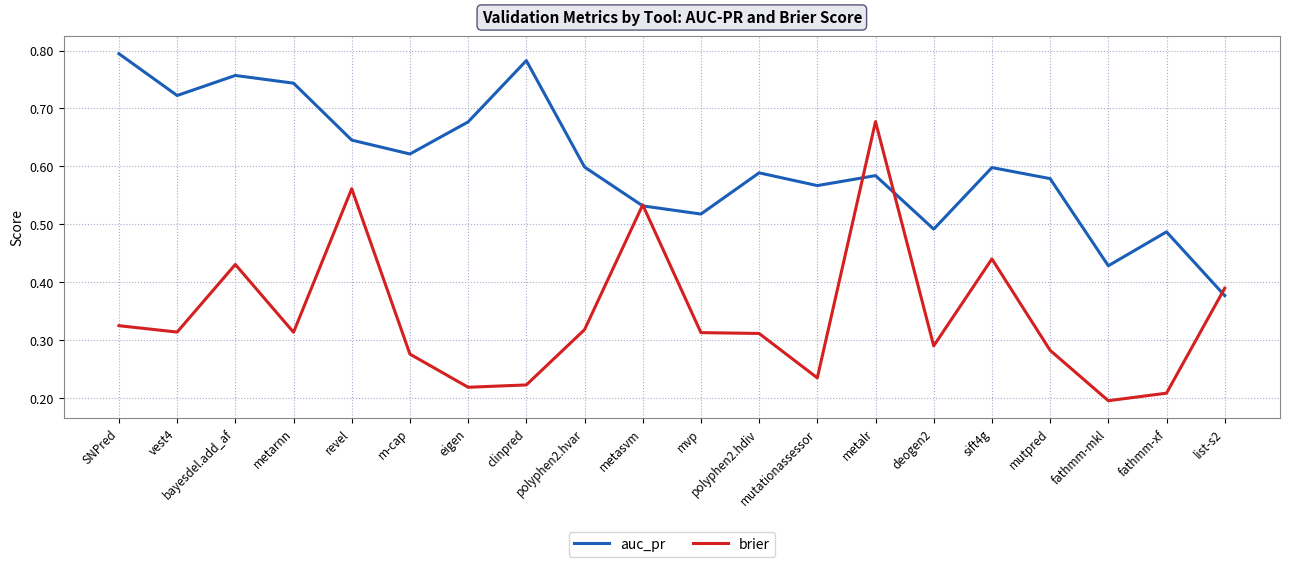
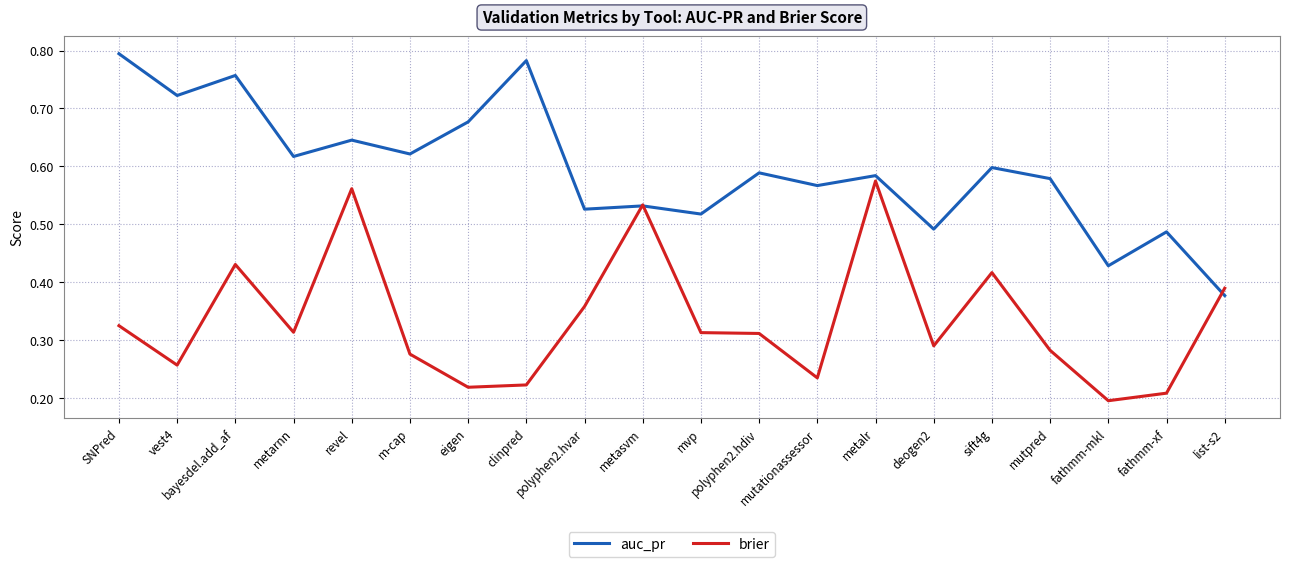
  {
    "auc_pr": {
      "SNPred": 0.79,
      "vest4": 0.72,
      "bayesdel.add_af": 0.76,
-     "metarnn": 0.74,
+     "metarnn": 0.62,
      "revel": 0.65,
      "m-cap": 0.62,
      "eigen": 0.68,
      "clinpred": 0.78,
-     "polyphen2.hvar": 0.60,
+     "polyphen2.hvar": 0.53,
      "mvp": 0.52,
      "polyphen2.hdiv": 0.59,
      "mutationassessor": 0.57,
      "metalr": 0.58,
      "deogen2": 0.49,
      "sift4g": 0.60,
      "mutpred": 0.58,
      "fathmm-mkl": 0.43,
      "fathmm-xf": 0.49,
      "list-s2": 0.38
    },
    "brier": {
      "SNPred": 0.33,
-     "vest4": 0.31,
+     "vest4": 0.26,
      "bayesdel.add_af": 0.43,
      "metarnn": 0.31,
      "revel": 0.56,
      "m-cap": 0.28,
      "eigen": 0.22,
      "clinpred": 0.22,
-     "polyphen2.hvar": 0.32,
+     "polyphen2.hvar": 0.36,
      "mvp": 0.31,
      "polyphen2.hdiv": 0.31,
      "mutationassessor": 0.24,
-     "metalr": 0.68,
+     "metalr": 0.57,
      "deogen2": 0.29,
-     "sift4g": 0.44,
+     "sift4g": 0.42,
      "mutpred": 0.28,
      "fathmm-mkl": 0.20,
      "fathmm-xf": 0.21,
      "list-s2": 0.39
    }
  }
